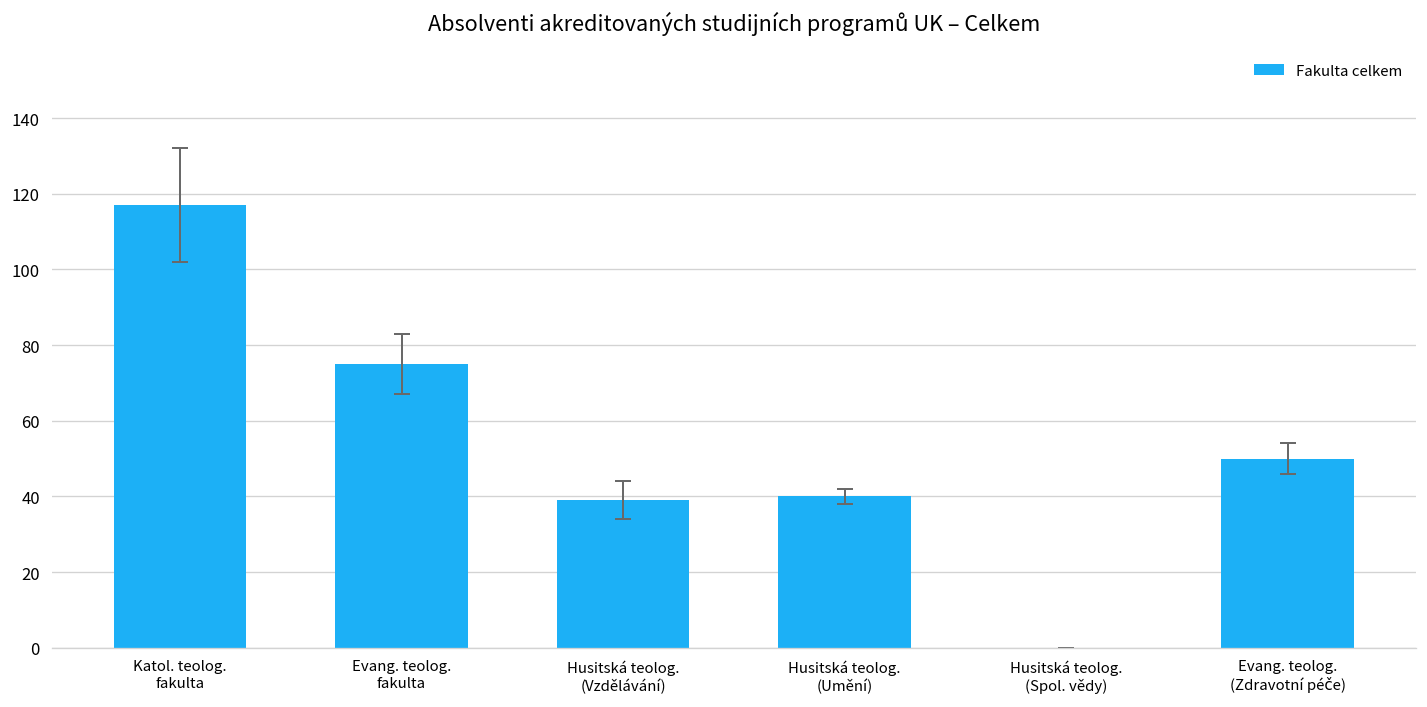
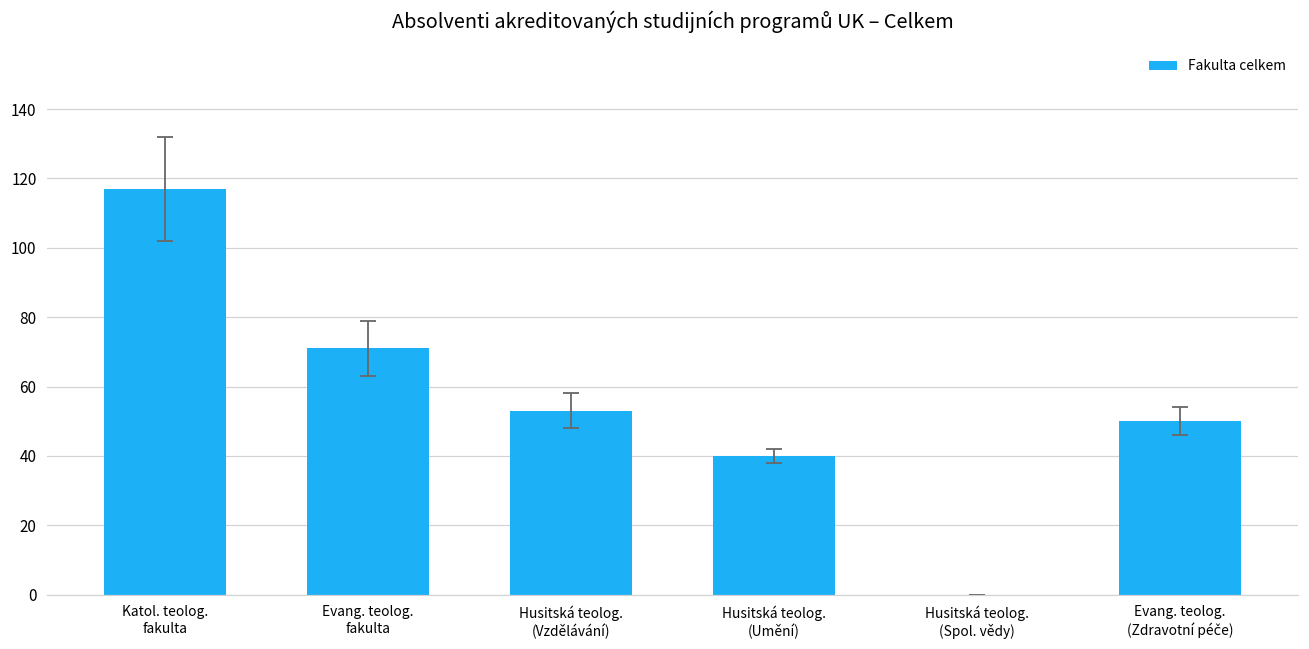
  {
    "Fakulta celkem": {
      "Katol. teolog. fakulta": 117,
-     "Evang. teolog. fakulta": 75,
-     "Husitská teolog. (Vzdělávání)": 39,
+     "Evang. teolog. fakulta": 71,
+     "Husitská teolog. (Vzdělávání)": 53,
      "Husitská teolog. (Umění)": 40,
      "Husitská teolog. (Spol. vědy)": 0,
      "Evang. teolog. (Zdravotní péče)": 50
    }
  }
